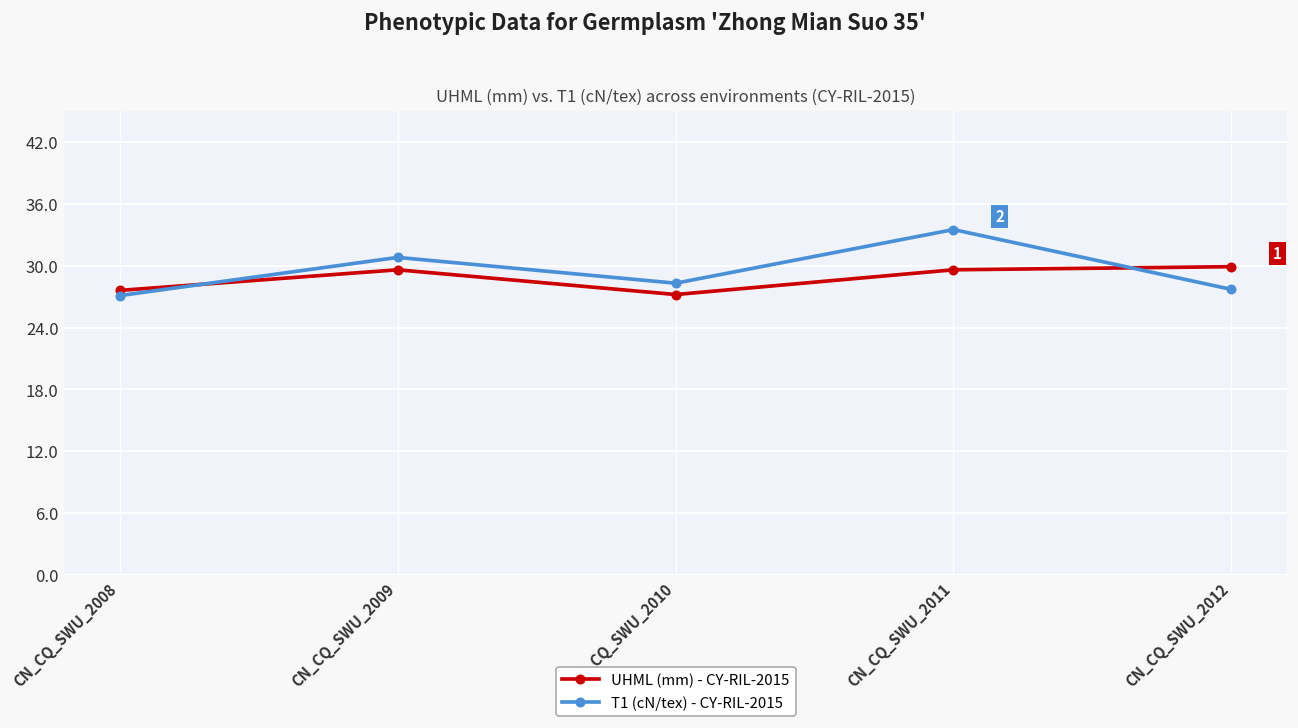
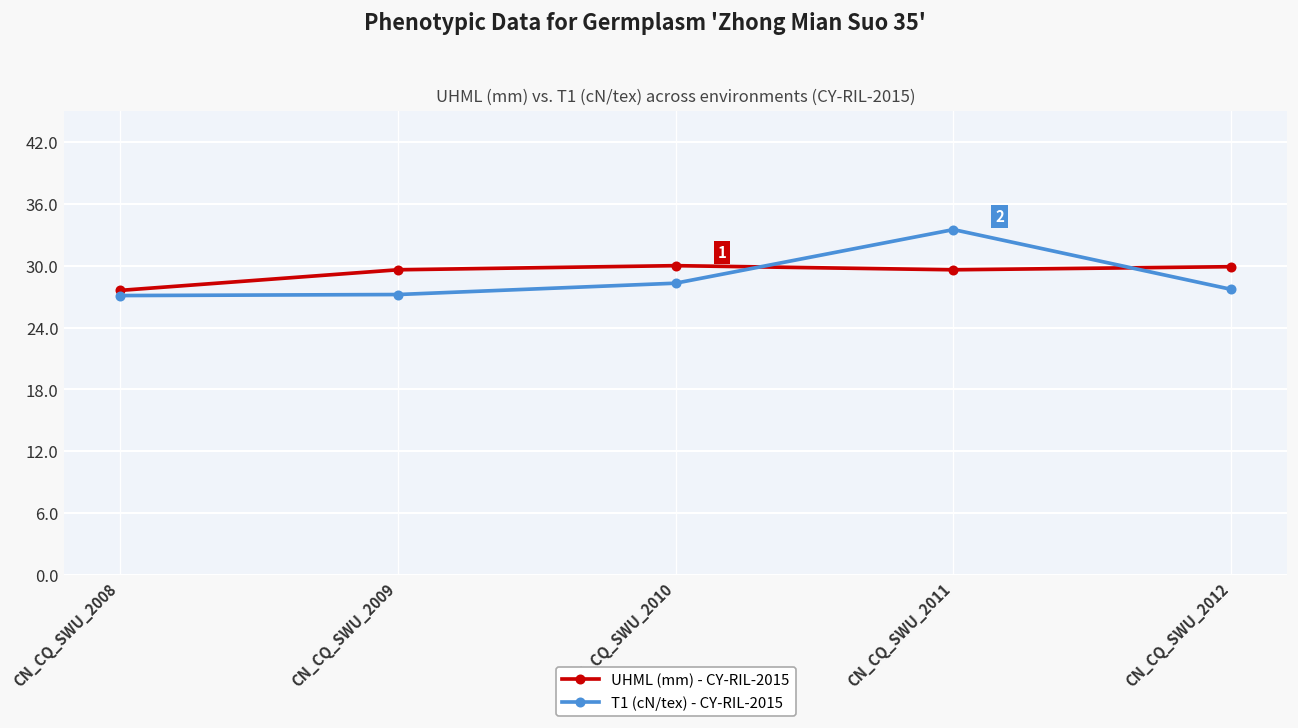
  {
    "UHML (mm) - CY-RIL-2015": {
      "CN_CQ_SWU_2008": 28,
      "CN_CQ_SWU_2009": 30,
-     "CN_CQ_SWU_2010": 27,
+     "CN_CQ_SWU_2010": 30,
      "CN_CQ_SWU_2011": 30,
      "CN_CQ_SWU_2012": 30
    },
    "T1 (cN/tex) - CY-RIL-2015": {
      "CN_CQ_SWU_2008": 27,
-     "CN_CQ_SWU_2009": 31,
+     "CN_CQ_SWU_2009": 27,
      "CN_CQ_SWU_2010": 28,
      "CN_CQ_SWU_2011": 34,
      "CN_CQ_SWU_2012": 28
    }
  }
